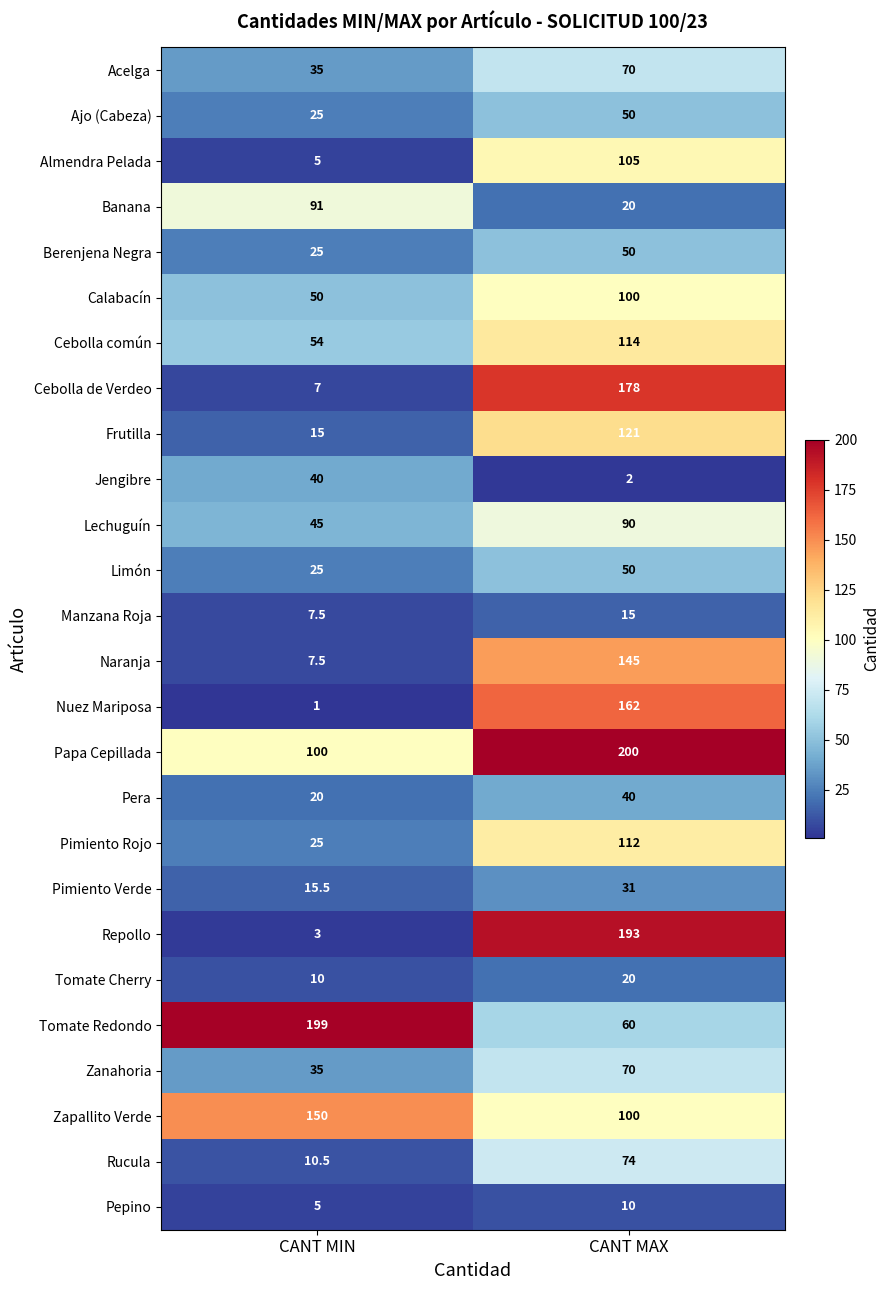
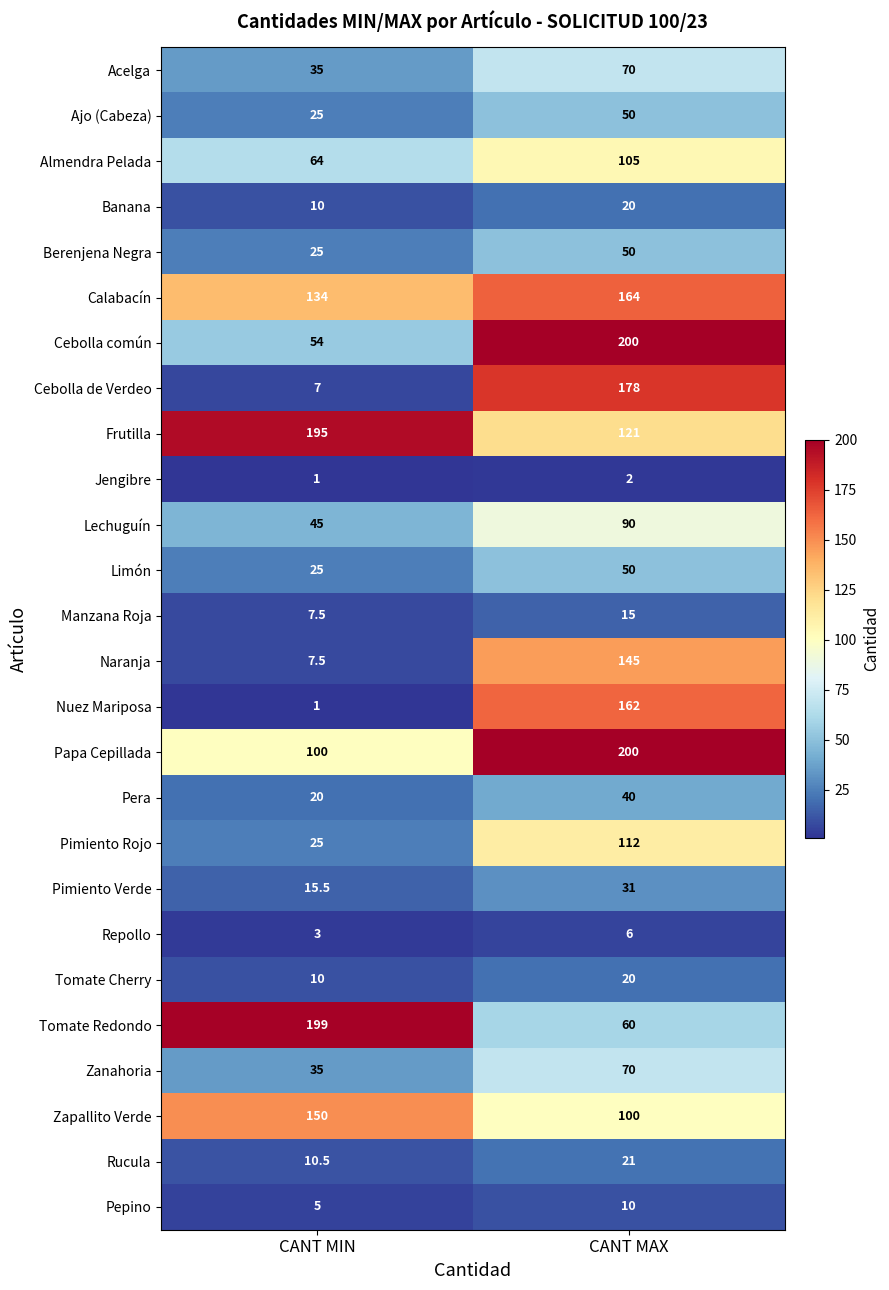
  {
    "Acelga": {
      "CANT MIN": 35,
      "CANT MAX": 70
    },
    "Ajo (Cabeza)": {
      "CANT MIN": 25,
      "CANT MAX": 50
    },
    "Almendra Pelada": {
-     "CANT MIN": 5,
+     "CANT MIN": 64,
      "CANT MAX": 105
    },
    "Banana": {
-     "CANT MIN": 91,
+     "CANT MIN": 10,
      "CANT MAX": 20
    },
    "Berenjena Negra": {
      "CANT MIN": 25,
      "CANT MAX": 50
    },
    "Calabacín": {
-     "CANT MIN": 50,
-     "CANT MAX": 100
+     "CANT MIN": 134,
+     "CANT MAX": 164
    },
    "Cebolla común": {
      "CANT MIN": 54,
-     "CANT MAX": 114
+     "CANT MAX": 200
    },
    "Cebolla de Verdeo": {
      "CANT MIN": 7,
      "CANT MAX": 178
    },
    "Frutilla": {
-     "CANT MIN": 15,
+     "CANT MIN": 195,
      "CANT MAX": 121
    },
    "Jengibre": {
-     "CANT MIN": 40,
+     "CANT MIN": 1,
      "CANT MAX": 2
    },
    "Lechuguín": {
      "CANT MIN": 45,
      "CANT MAX": 90
    },
    "Limón": {
      "CANT MIN": 25,
      "CANT MAX": 50
    },
    "Manzana Roja": {
      "CANT MIN": 7.5,
      "CANT MAX": 15
    },
    "Naranja": {
      "CANT MIN": 7.5,
      "CANT MAX": 145
    },
    "Nuez Mariposa": {
      "CANT MIN": 1,
      "CANT MAX": 162
    },
    "Papa Cepillada": {
      "CANT MIN": 100,
      "CANT MAX": 200
    },
    "Pera": {
      "CANT MIN": 20,
      "CANT MAX": 40
    },
    "Pimiento Rojo": {
      "CANT MIN": 25,
      "CANT MAX": 112
    },
    "Pimiento Verde": {
      "CANT MIN": 15.5,
      "CANT MAX": 31
    },
    "Repollo": {
      "CANT MIN": 3,
-     "CANT MAX": 193
+     "CANT MAX": 6
    },
    "Tomate Cherry": {
      "CANT MIN": 10,
      "CANT MAX": 20
    },
    "Tomate Redondo": {
      "CANT MIN": 199,
      "CANT MAX": 60
    },
    "Zanahoria": {
      "CANT MIN": 35,
      "CANT MAX": 70
    },
    "Zapallito Verde": {
      "CANT MIN": 150,
      "CANT MAX": 100
    },
    "Rucula": {
      "CANT MIN": 10.5,
-     "CANT MAX": 74
+     "CANT MAX": 21
    },
    "Pepino": {
      "CANT MIN": 5,
      "CANT MAX": 10
    }
  }
